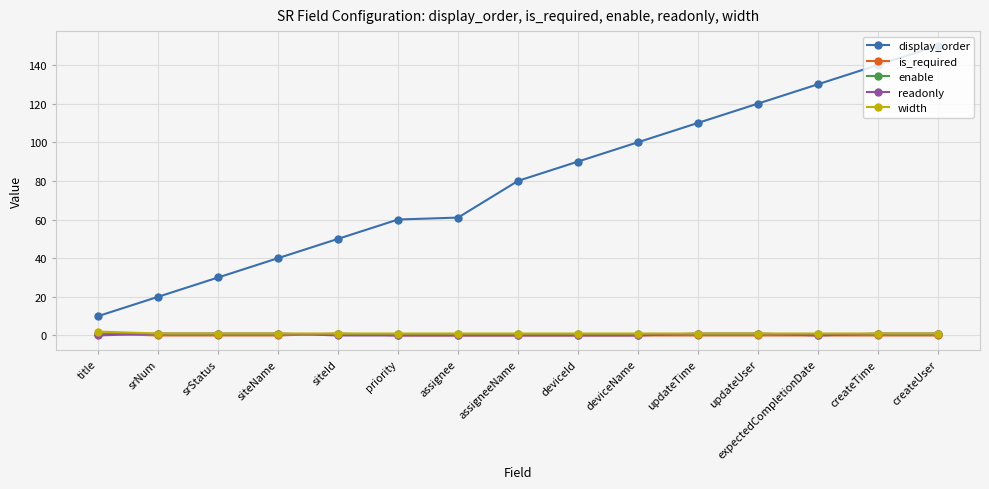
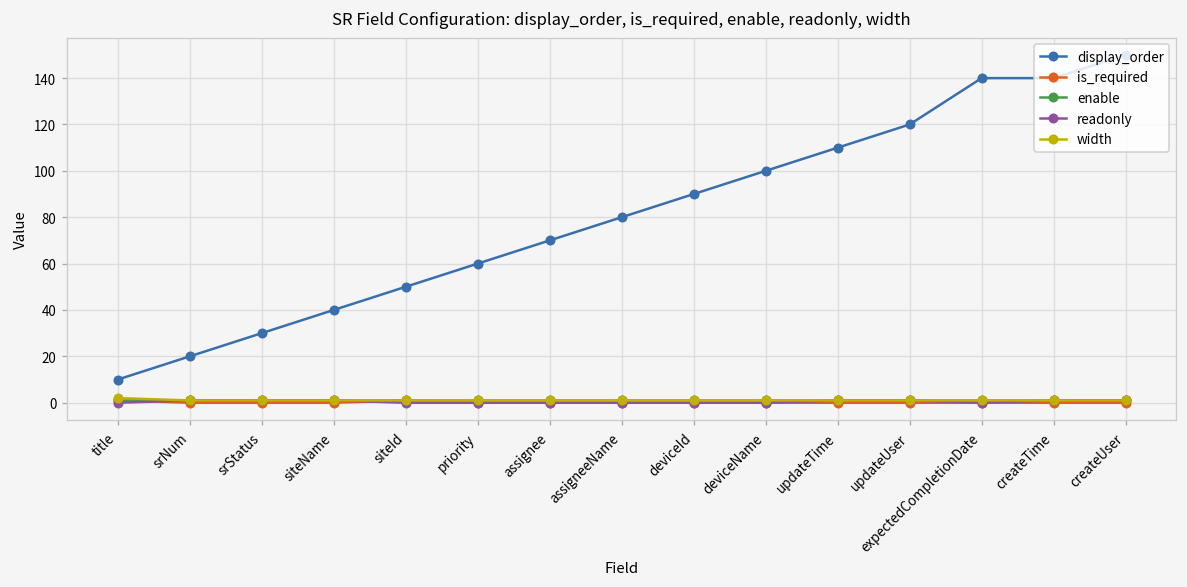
  {
    "display_order": {
      "title": 10,
      "srNum": 20,
      "srStatus": 30,
      "siteName": 40,
      "siteId": 50,
      "priority": 60,
-     "assignee": 61,
+     "assignee": 70,
      "assigneeName": 80,
      "deviceId": 90,
      "deviceName": 100,
      "updateTime": 110,
      "updateUser": 120,
-     "expectedCompletionDate": 130
+     "expectedCompletionDate": 140
    }
  }
